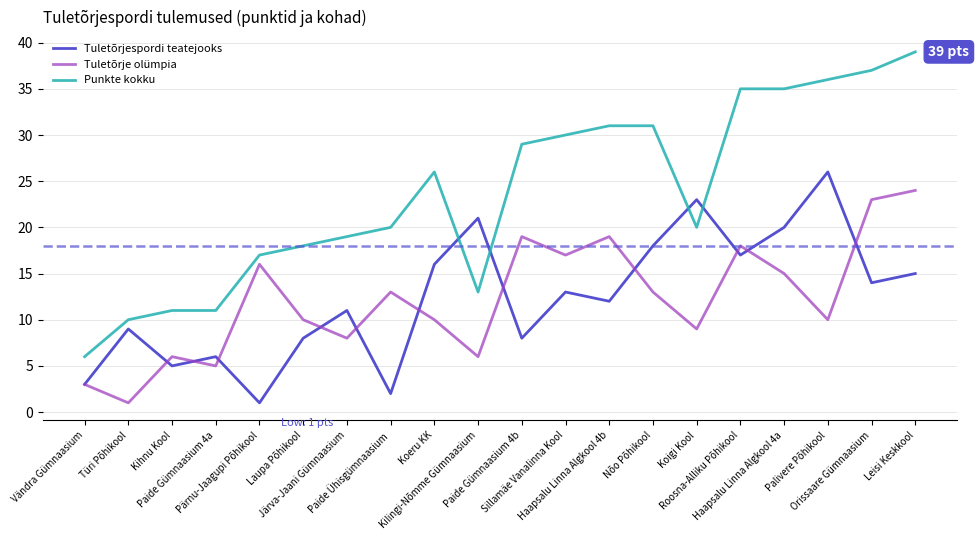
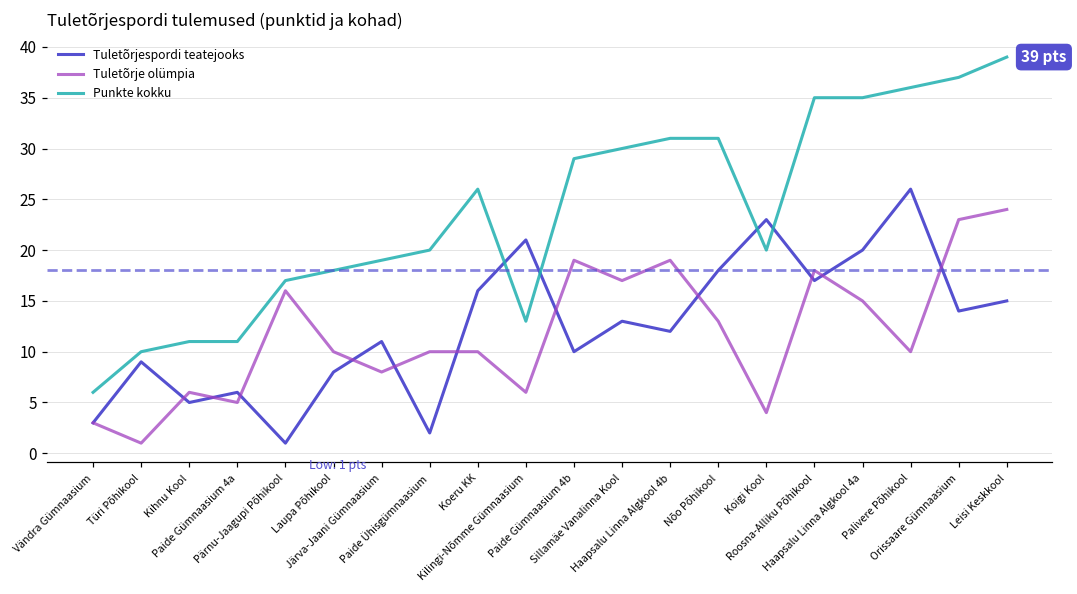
  {
    "Tuletõrjespordi teatejooks": {
      "Türi Põhikool": 9,
      "Kihnu Kool": 5,
      "Paide Gümnaasium 4a": 6,
      "Pärnu-Jaagupi Põhikool": 1,
      "Laupa Põhikool": 8,
      "Järva-Jaani Gümnaasium": 11,
      "Paide Ühisgümnaasium": 2,
      "Koeru KK": 16,
      "Kilingi-Nõmme Gümnaasium": 21,
-     "Paide Gümnaasium 4b": 8,
+     "Paide Gümnaasium 4b": 10,
      "Sillamäe Vanalinna Kool": 13,
      "Haapsalu Linna Algkool 4b": 12,
      "Nõo Põhikool": 18,
      "Koigi Kool": 23,
      "Roosna-Alliku Põhikool": 17,
      "Haapsalu Linna Algkool 4a": 20,
      "Palivere Põhikool": 26,
      "Orissaare Gümnaasium": 14,
      "Leisi Keskkool": 15
    },
    "Tuletõrje olümpia": {
      "Türi Põhikool": 1,
      "Kihnu Kool": 6,
      "Paide Gümnaasium 4a": 5,
      "Pärnu-Jaagupi Põhikool": 16,
      "Laupa Põhikool": 10,
      "Järva-Jaani Gümnaasium": 8,
-     "Paide Ühisgümnaasium": 13,
+     "Paide Ühisgümnaasium": 10,
      "Koeru KK": 10,
      "Kilingi-Nõmme Gümnaasium": 6,
      "Paide Gümnaasium 4b": 19,
      "Sillamäe Vanalinna Kool": 17,
      "Haapsalu Linna Algkool 4b": 19,
      "Nõo Põhikool": 13,
-     "Koigi Kool": 9,
+     "Koigi Kool": 4,
      "Roosna-Alliku Põhikool": 18,
      "Haapsalu Linna Algkool 4a": 15,
      "Palivere Põhikool": 10,
      "Orissaare Gümnaasium": 23,
      "Leisi Keskkool": 24
    },
    "Punkte kokku": {
      "Vändra Gümnaasium": 6,
      "Türi Põhikool": 10,
      "Kihnu Kool": 11,
      "Paide Gümnaasium 4a": 11,
      "Pärnu-Jaagupi Põhikool": 17,
      "Laupa Põhikool": 18,
      "Järva-Jaani Gümnaasium": 19,
      "Paide Ühisgümnaasium": 20,
      "Koeru KK": 26,
      "Kilingi-Nõmme Gümnaasium": 13,
      "Paide Gümnaasium 4b": 29,
      "Sillamäe Vanalinna Kool": 30,
      "Haapsalu Linna Algkool 4b": 31,
      "Nõo Põhikool": 31,
      "Koigi Kool": 20,
      "Roosna-Alliku Põhikool": 35,
      "Haapsalu Linna Algkool 4a": 35,
      "Palivere Põhikool": 36,
      "Orissaare Gümnaasium": 37
    }
  }
